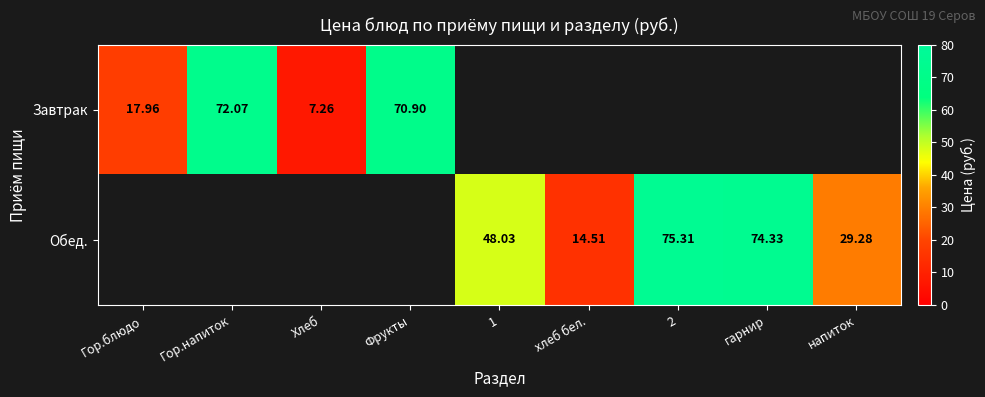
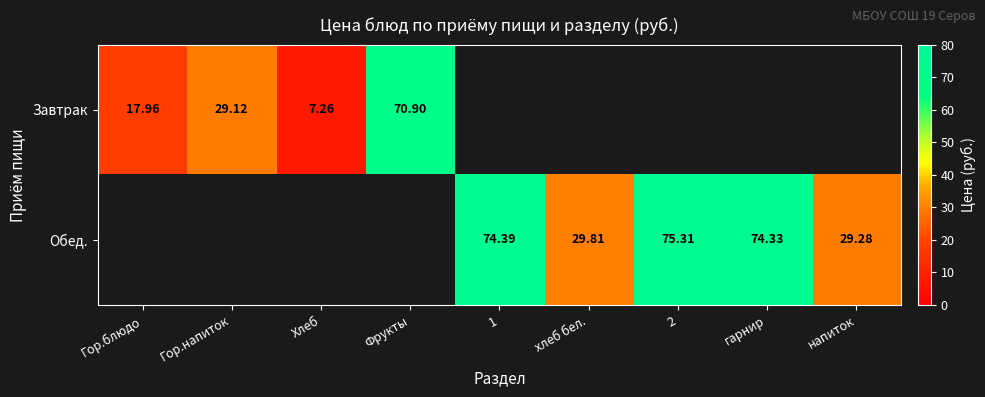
  {
    "Завтрак": {
      "Гор.блюдо": 17.96,
-     "Гор.напиток": 72.07,
+     "Гор.напиток": 29.12,
      "Хлеб": 7.26,
      "Фрукты": 70.90
    },
    "Обед.": {
-     "1": 48.03,
-     "хлеб бел.": 14.51,
+     "1": 74.39,
+     "хлеб бел.": 29.81,
      "2": 75.31,
      "гарнир": 74.33,
      "напиток": 29.28
    }
  }
